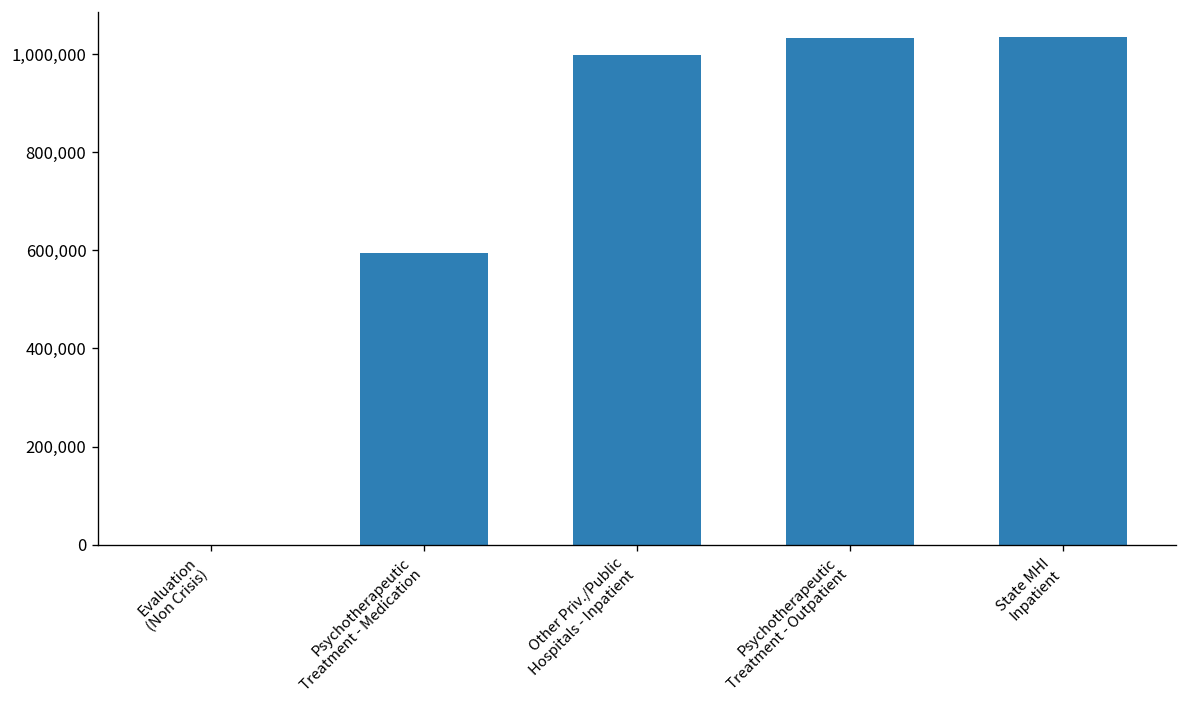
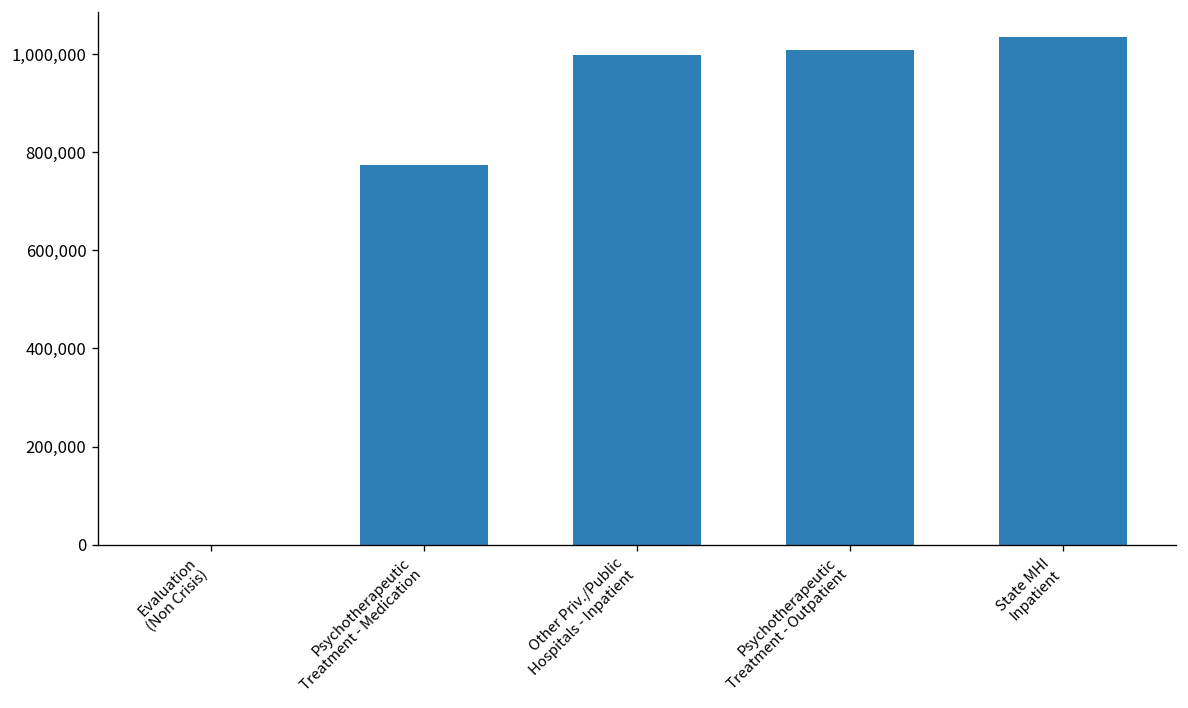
  {
    "Evaluation (Non Crisis)": "0",
-   "Psychotherapeutic Treatment - Medication": "590,000",
+   "Psychotherapeutic Treatment - Medication": "770,000",
    "Other Priv./Public Hospitals - Inpatient": "1,000,000",
-   "Psychotherapeutic Treatment - Outpatient": "1,030,000",
+   "Psychotherapeutic Treatment - Outpatient": "1,010,000",
    "State MHI Inpatient": "1,030,000"
  }
